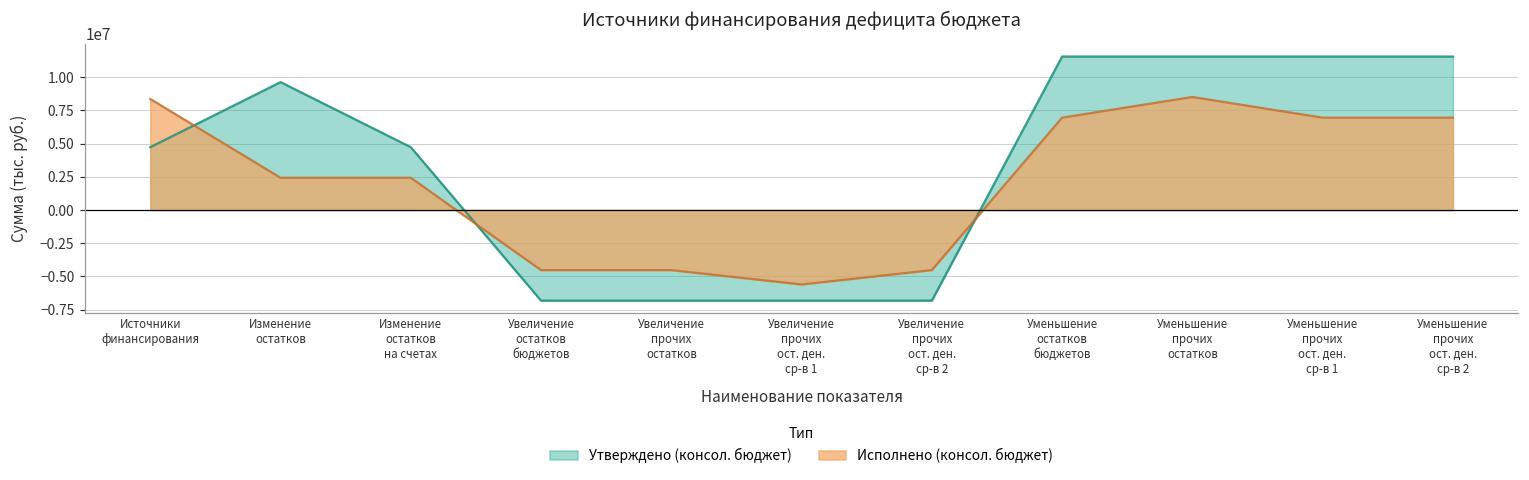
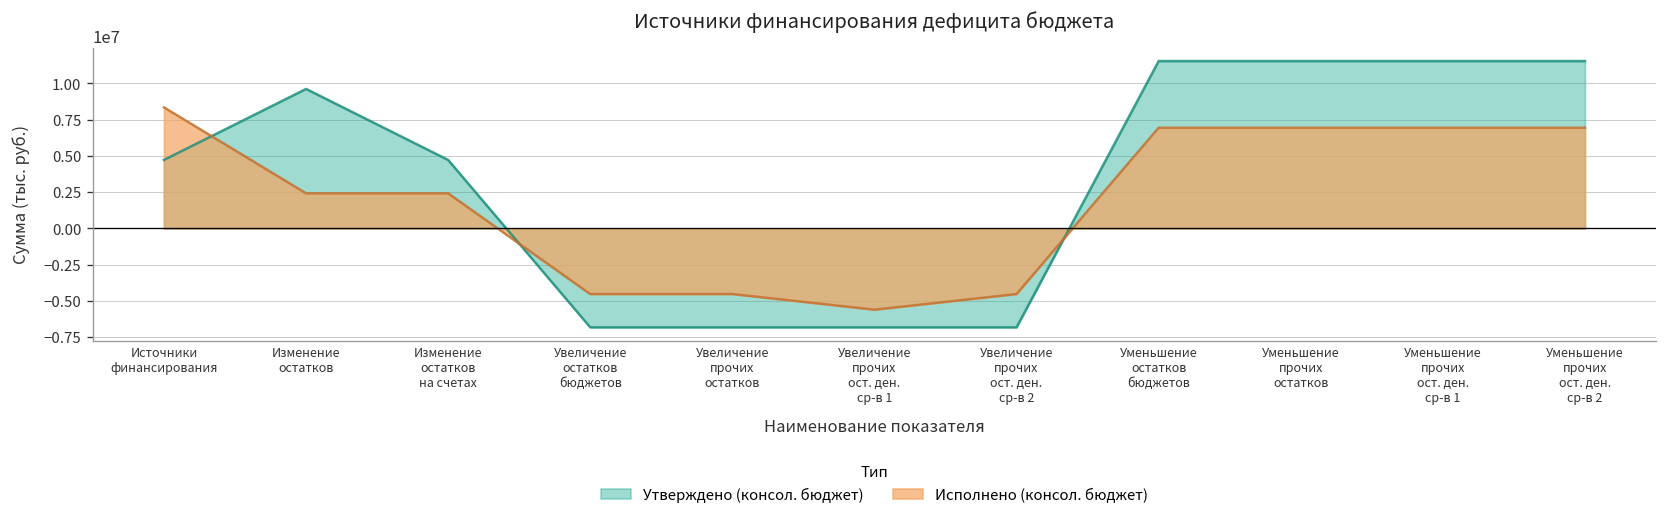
  {
    "Исполнено (консол. бюджет)": {
-     "Уменьшение прочих остатков": 8500000
+     "Уменьшение прочих остатков": 6900000
    }
  }
